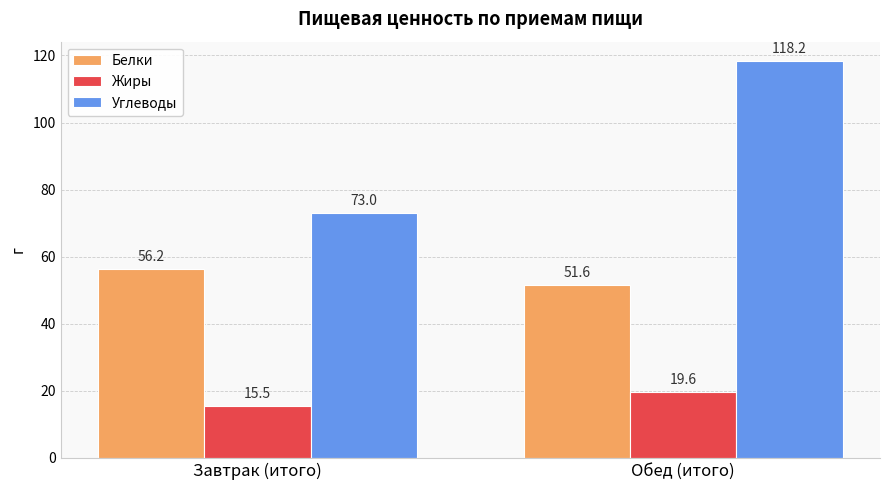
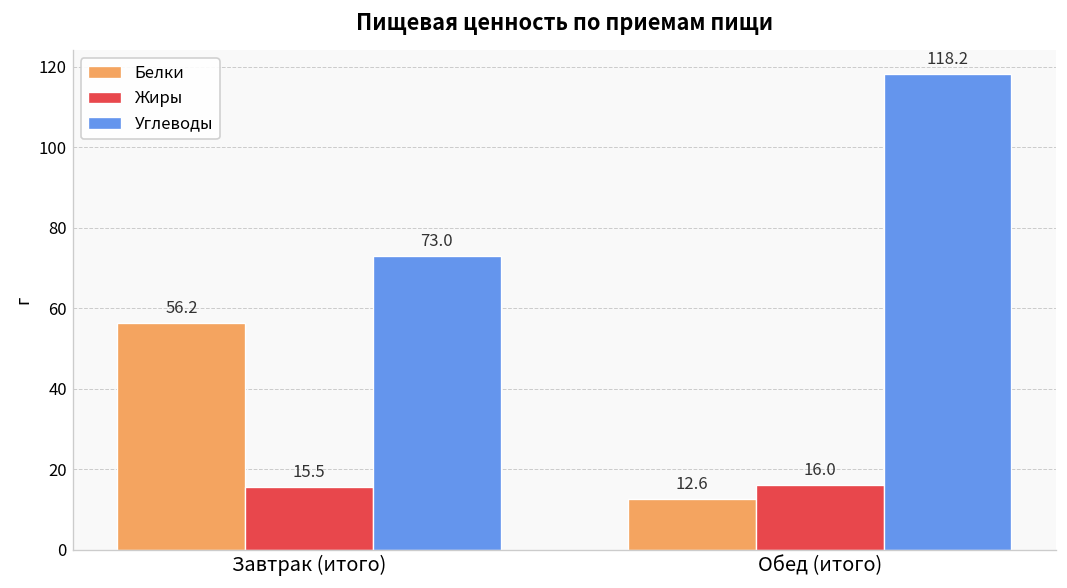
  {
    "Белки": {
      "Завтрак (итого)": 56.2,
-     "Обед (итого)": 51.6
+     "Обед (итого)": 12.6
    },
    "Жиры": {
      "Завтрак (итого)": 15.5,
-     "Обед (итого)": 19.6
+     "Обед (итого)": 16.0
    },
    "Углеводы": {
      "Завтрак (итого)": 73.0,
      "Обед (итого)": 118.2
    }
  }
